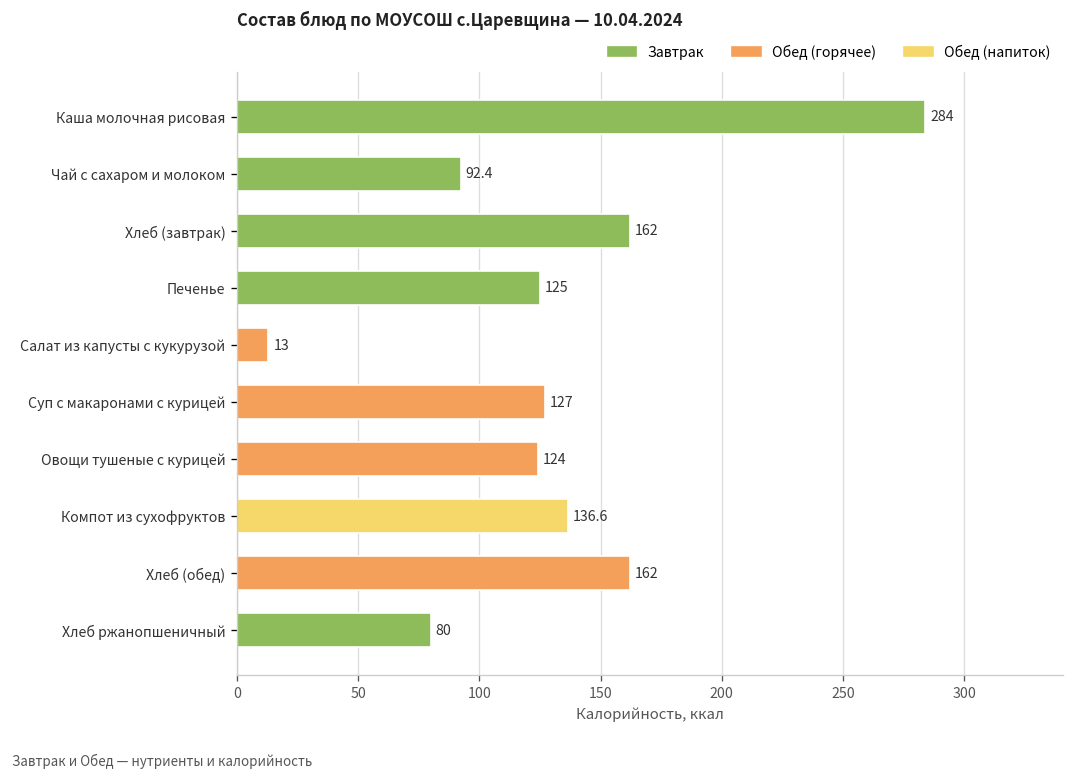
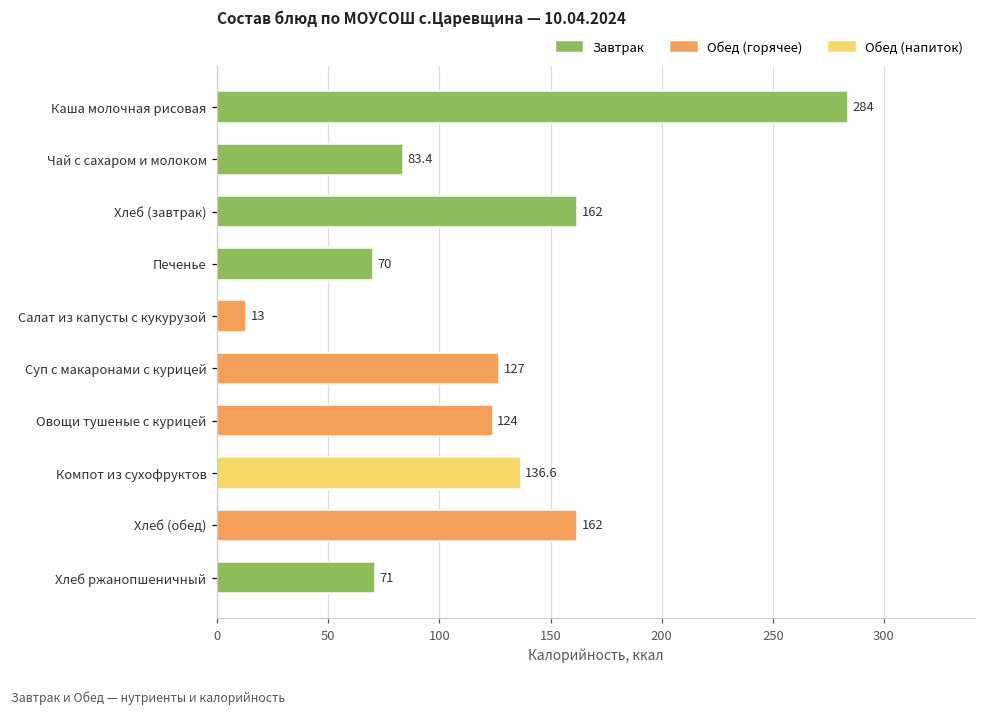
  {
    "Каша молочная рисовая": 284,
-   "Чай с сахаром и молоком": 92.4,
+   "Чай с сахаром и молоком": 83.4,
    "Хлеб (завтрак)": 162,
-   "Печенье": 125,
+   "Печенье": 70,
    "Салат из капусты с кукурузой": 13,
    "Суп с макаронами с курицей": 127,
    "Овощи тушеные с курицей": 124,
    "Компот из сухофруктов": 136.6,
    "Хлеб (обед)": 162,
-   "Хлеб ржанопшеничный": 80
+   "Хлеб ржанопшеничный": 71
  }
